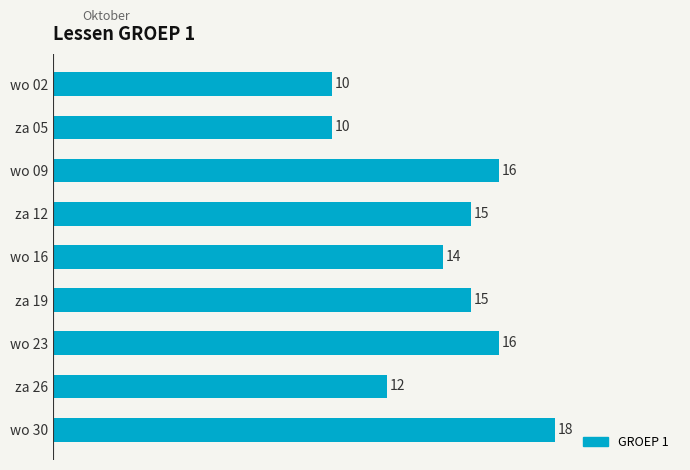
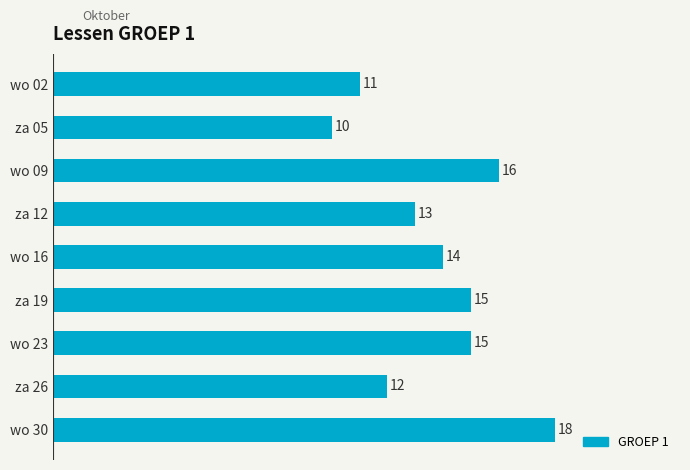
  {
-   "wo 02": 10,
+   "wo 02": 11,
    "za 05": 10,
    "wo 09": 16,
-   "za 12": 15,
+   "za 12": 13,
    "wo 16": 14,
    "za 19": 15,
-   "wo 23": 16,
+   "wo 23": 15,
    "za 26": 12,
    "wo 30": 18
  }
